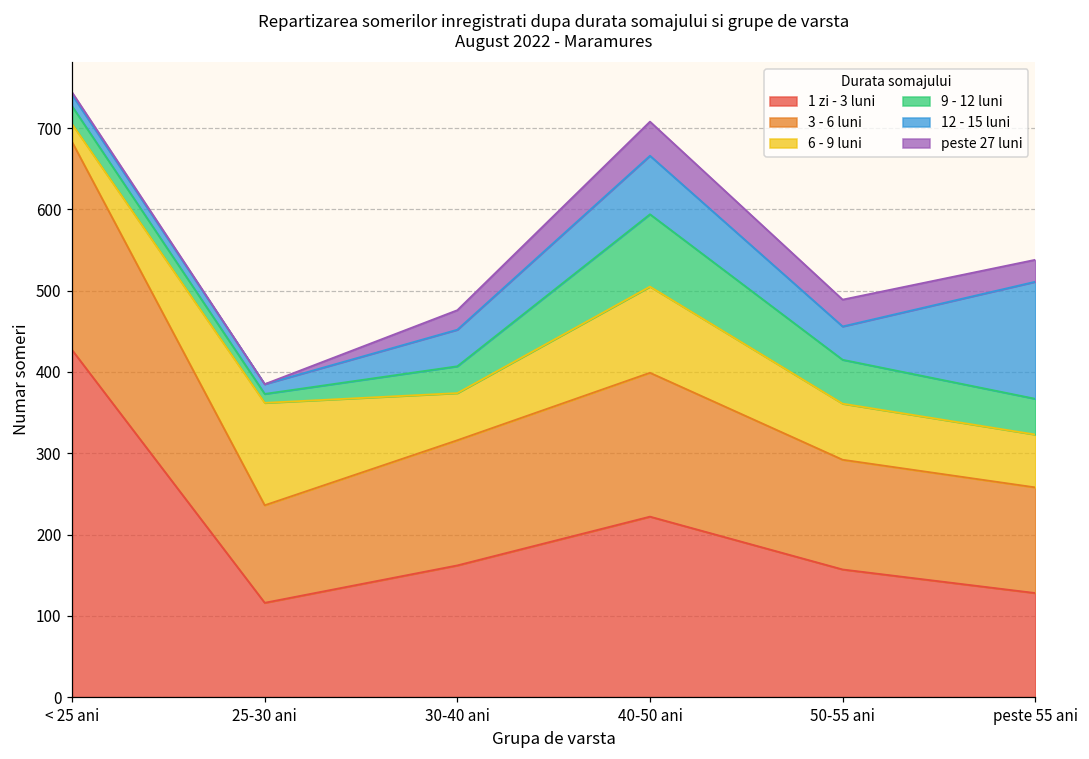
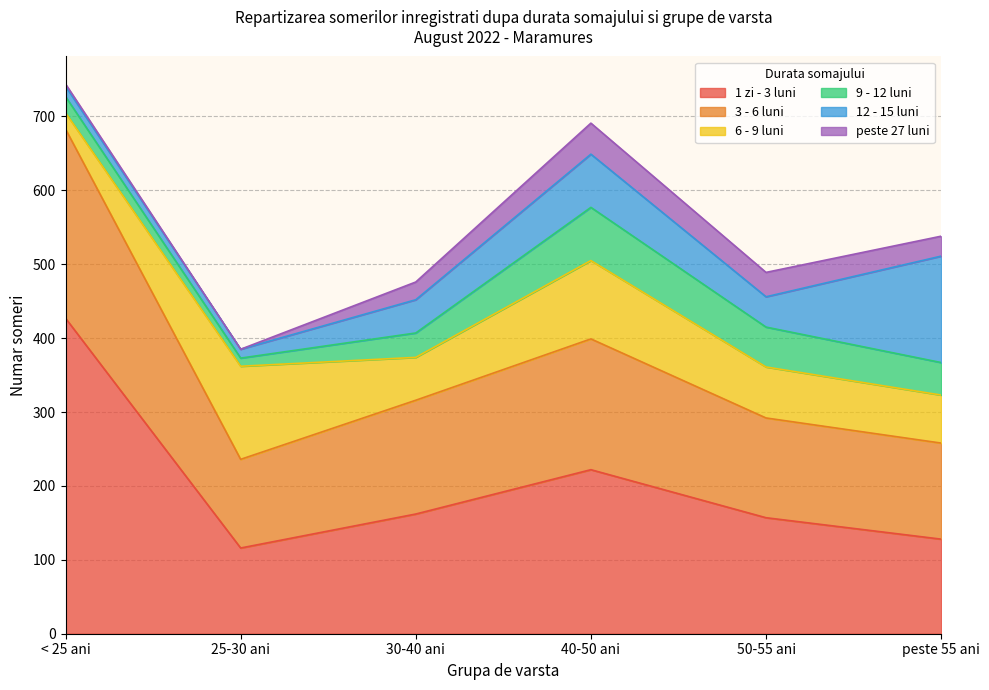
  {
    "6 - 9 luni": {
      "< 25 ani": 20,
      "25-30 ani": 130,
      "30-40 ani": 60,
      "40-50 ani": 110,
      "50-55 ani": 70,
      "peste 55 ani": 70
    },
    "9 - 12 luni": {
      "< 25 ani": 20,
      "25-30 ani": 10,
      "30-40 ani": 30,
-     "40-50 ani": 90,
+     "40-50 ani": 70,
      "50-55 ani": 50,
      "peste 55 ani": 40
    },
    "12 - 15 luni": {
      "30-40 ani": 50,
      "40-50 ani": 70,
      "50-55 ani": 40,
      "peste 55 ani": 140
    },
    "peste 27 luni": {
      "30-40 ani": 20,
      "40-50 ani": 40,
      "50-55 ani": 30,
      "peste 55 ani": 30
    }
  }
